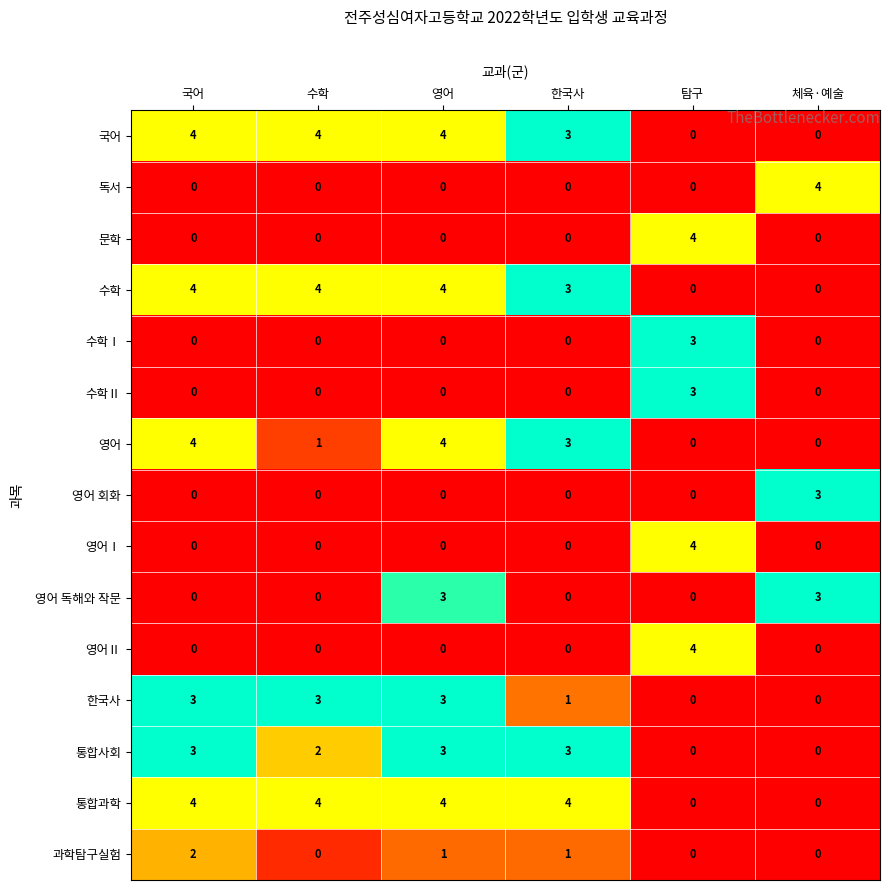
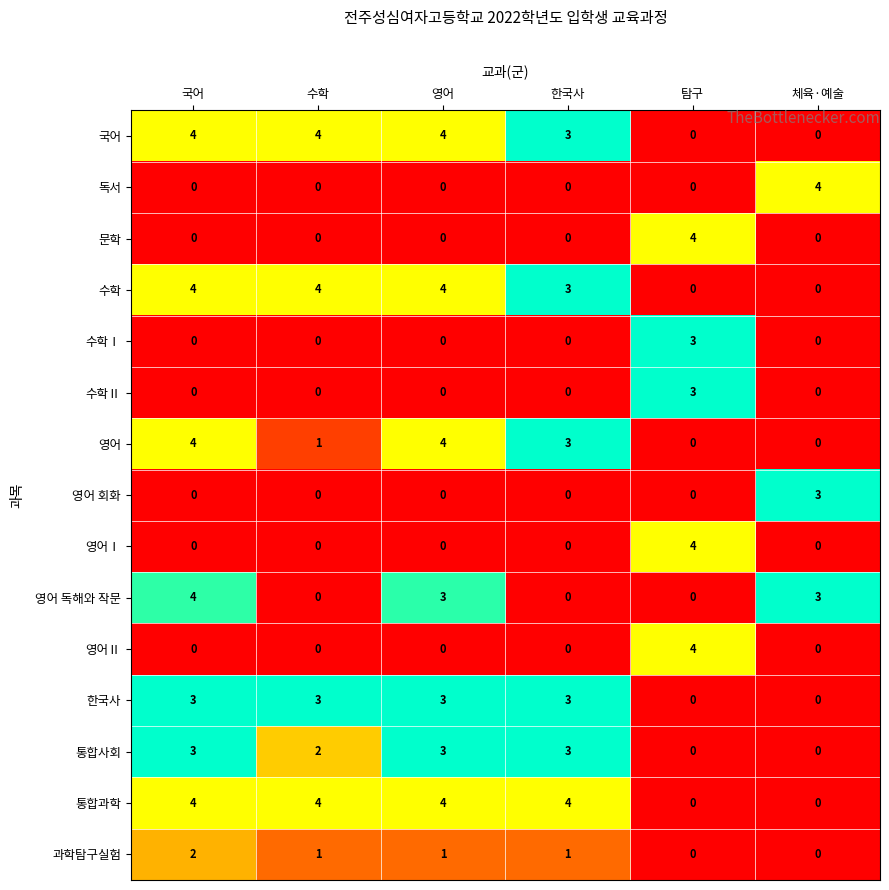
  {
    "국어": {
      "국어": 4,
      "수학": 4,
      "영어": 4,
      "한국사": 3,
      "탐구": 0
    },
    "독서": {
      "국어": 0,
      "수학": 0,
      "영어": 0,
      "한국사": 0,
      "탐구": 0,
      "체육·예술": 4
    },
    "문학": {
      "국어": 0,
      "수학": 0,
      "영어": 0,
      "한국사": 0,
      "탐구": 4,
      "체육·예술": 0
    },
    "수학": {
      "국어": 4,
      "수학": 4,
      "영어": 4,
      "한국사": 3,
      "탐구": 0,
      "체육·예술": 0
    },
    "수학Ⅰ": {
      "국어": 0,
      "수학": 0,
      "영어": 0,
      "한국사": 0,
      "탐구": 3,
      "체육·예술": 0
    },
    "수학Ⅱ": {
      "국어": 0,
      "수학": 0,
      "영어": 0,
      "한국사": 0,
      "탐구": 3,
      "체육·예술": 0
    },
    "영어": {
      "국어": 4,
      "수학": 1,
      "영어": 4,
      "한국사": 3,
      "탐구": 0,
      "체육·예술": 0
    },
    "영어 회화": {
      "국어": 0,
      "수학": 0,
      "영어": 0,
      "한국사": 0,
      "탐구": 0,
      "체육·예술": 3
    },
    "영어Ⅰ": {
      "국어": 0,
      "수학": 0,
      "영어": 0,
      "한국사": 0,
      "탐구": 4,
      "체육·예술": 0
    },
    "영어 독해와 작문": {
-     "국어": 0,
+     "국어": 4,
      "수학": 0,
      "영어": 3,
      "한국사": 0,
      "탐구": 0,
      "체육·예술": 3
    },
    "영어Ⅱ": {
      "국어": 0,
      "수학": 0,
      "영어": 0,
      "한국사": 0,
      "탐구": 4,
      "체육·예술": 0
    },
    "한국사": {
      "국어": 3,
      "수학": 3,
      "영어": 3,
-     "한국사": 1,
+     "한국사": 3,
      "탐구": 0,
      "체육·예술": 0
    },
    "통합사회": {
      "국어": 3,
      "수학": 2,
      "영어": 3,
      "한국사": 3,
      "탐구": 0,
      "체육·예술": 0
    },
    "통합과학": {
      "국어": 4,
      "수학": 4,
      "영어": 4,
      "한국사": 4,
      "탐구": 0,
      "체육·예술": 0
    },
    "과학탐구실험": {
      "국어": 2,
-     "수학": 0,
+     "수학": 1,
      "영어": 1,
      "한국사": 1,
      "탐구": 0,
      "체육·예술": 0
    }
  }
